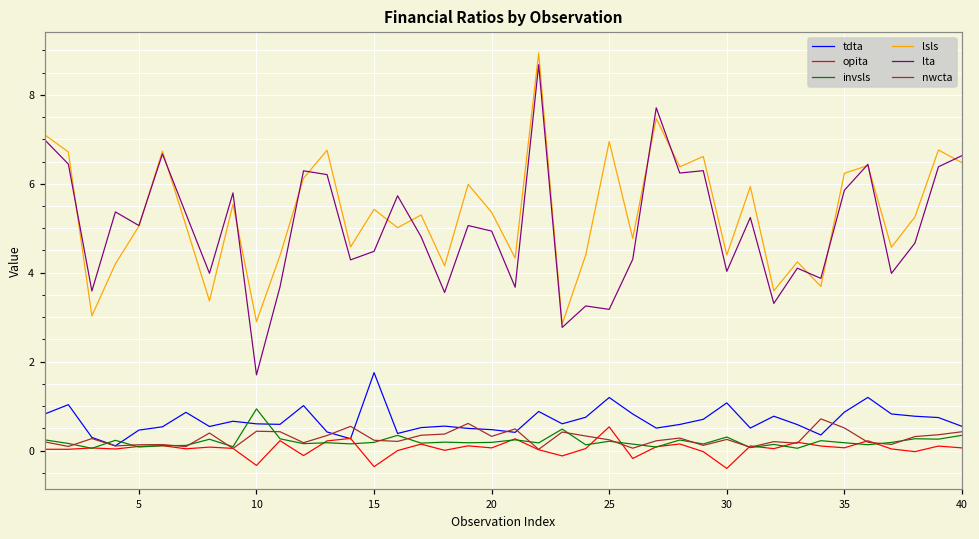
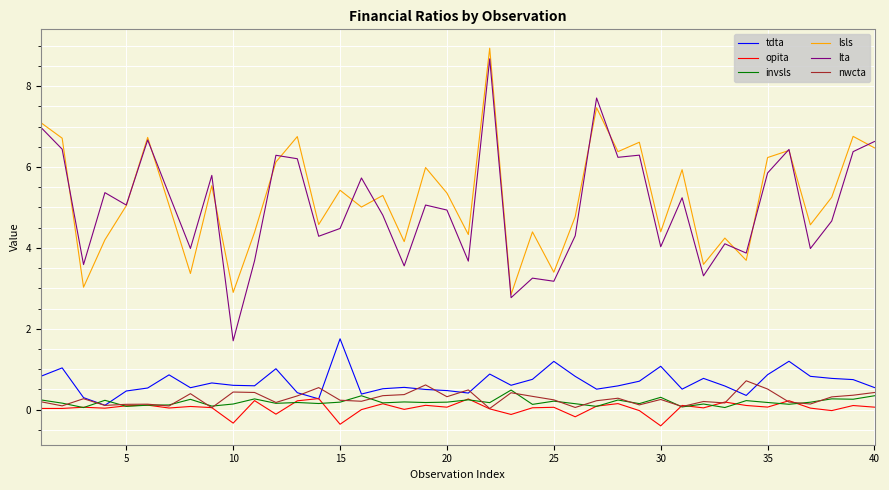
  {
    "tdta": {
      "5": 0.5,
      "10": 0.6,
      "15": 1.8,
      "20": 0.5,
      "25": 1.2,
      "30": 1.1,
      "35": 0.9,
      "40": 0.5
    },
    "opita": {
      "10": -0.3,
      "15": -0.4,
      "20": 0.1,
-     "25": 0.5,
+     "25": 0.1,
      "30": -0.4,
      "35": 0.1,
      "40": 0.1
    },
    "invsls": {
-     "10": 0.9,
+     "10": 0.1,
      "20": 0.2,
      "35": 0.2,
      "40": 0.3
    },
    "lsls": {
      "10": 2.9,
      "15": 5.4,
      "20": 5.4,
-     "25": 6.9,
+     "25": 3.4,
      "30": 4.4,
      "35": 6.2,
      "40": 6.5
    },
    "lta": {
      "10": 1.7,
      "15": 4.5,
      "20": 4.9,
      "25": 3.2,
      "30": 4.0,
      "35": 5.9,
      "40": 6.6
    },
    "nwcta": {
      "10": 0.4,
      "20": 0.3,
      "35": 0.5,
      "40": 0.4
    }
  }
